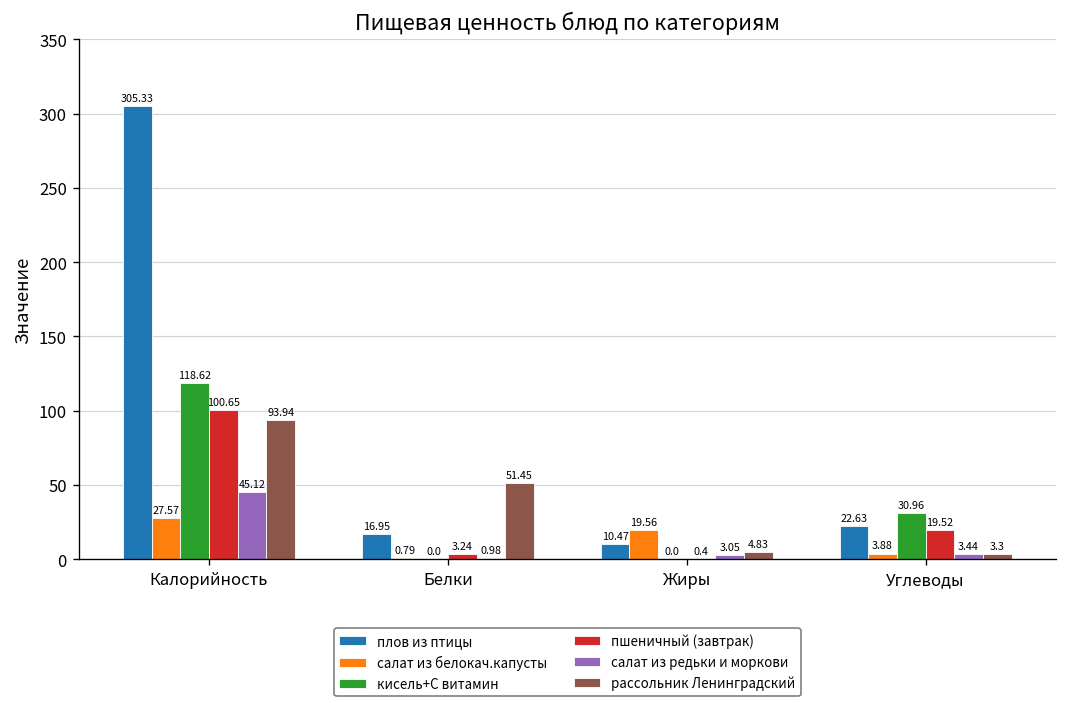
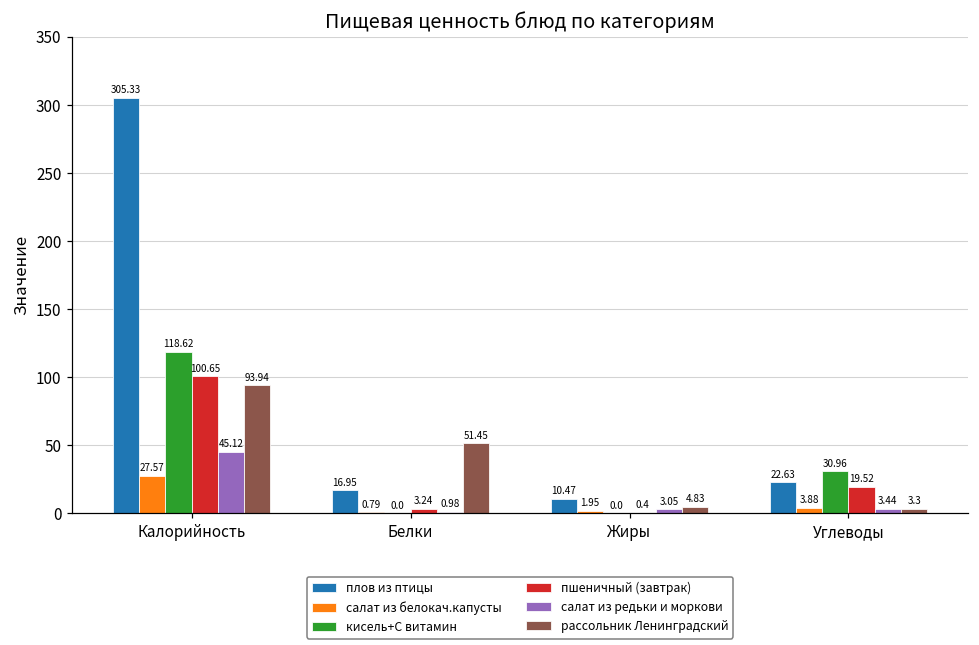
  {
    "плов из птицы": {
      "Калорийность": 305.33,
      "Белки": 16.95,
      "Жиры": 10.47,
      "Углеводы": 22.63
    },
    "салат из белокач.капусты": {
      "Калорийность": 27.57,
      "Белки": 0.79,
-     "Жиры": 19.56,
+     "Жиры": 1.95,
      "Углеводы": 3.88
    },
    "кисель+С витамин": {
      "Калорийность": 118.62,
      "Белки": 0.0,
      "Жиры": 0.0,
      "Углеводы": 30.96
    },
    "пшеничный (завтрак)": {
      "Калорийность": 100.65,
      "Белки": 3.24,
      "Жиры": 0.4,
      "Углеводы": 19.52
    },
    "салат из редьки и моркови": {
      "Калорийность": 45.12,
      "Белки": 0.98,
      "Жиры": 3.05,
      "Углеводы": 3.44
    },
    "рассольник Ленинградский": {
      "Калорийность": 93.94,
      "Белки": 51.45,
      "Жиры": 4.83,
      "Углеводы": 3.3
    }
  }
